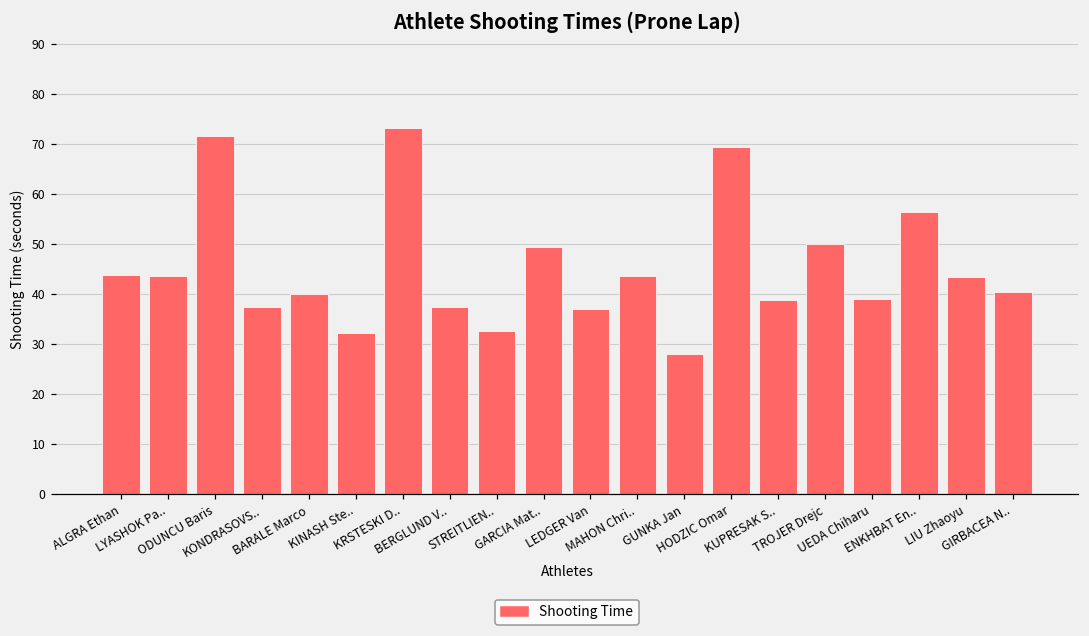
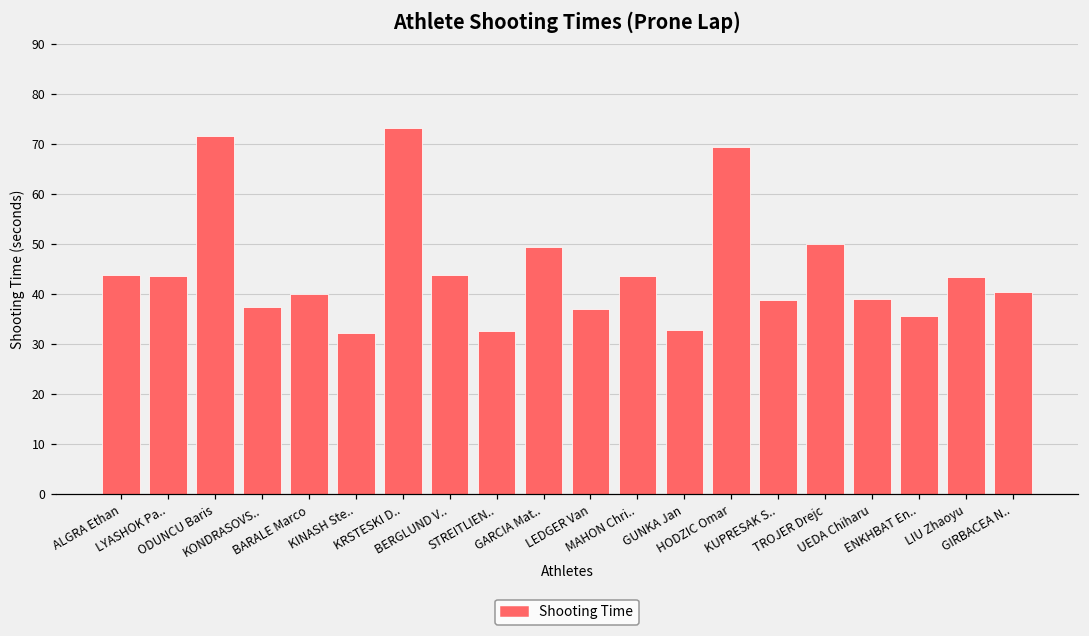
  {
    "ALGRA Ethan": 44,
    "LYASHOK Pa..": 44,
    "ODUNCU Baris": 72,
    "KONDRASOVS..": 37,
    "BARALE Marco": 40,
    "KINASH Ste..": 32,
    "KRSTESKI D..": 73,
-   "BERGLUND V..": 37,
+   "BERGLUND V..": 44,
    "STREITLIEN..": 33,
    "GARCIA Mat..": 49,
    "LEDGER Van": 37,
    "MAHON Chri..": 44,
-   "GUNKA Jan": 28,
+   "GUNKA Jan": 33,
    "HODZIC Omar": 69,
    "KUPRESAK S..": 39,
    "TROJER Drejc": 50,
    "UEDA Chiharu": 39,
-   "ENKHBAT En..": 56,
+   "ENKHBAT En..": 36,
    "LIU Zhaoyu": 43,
    "GIRBACEA N..": 40
  }
